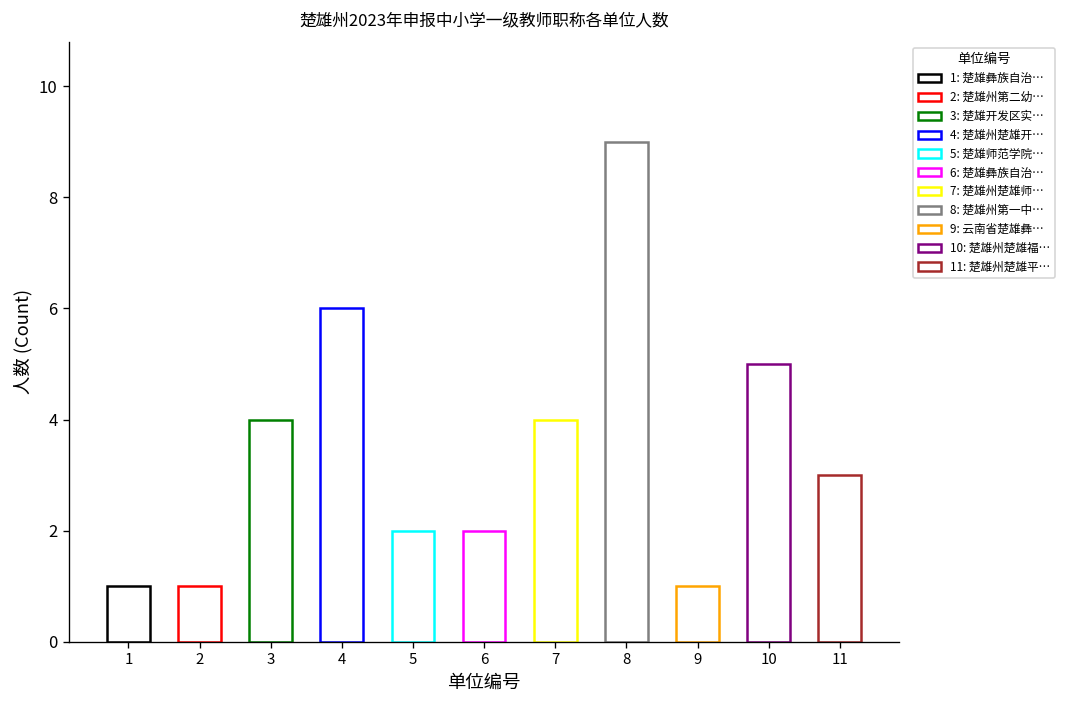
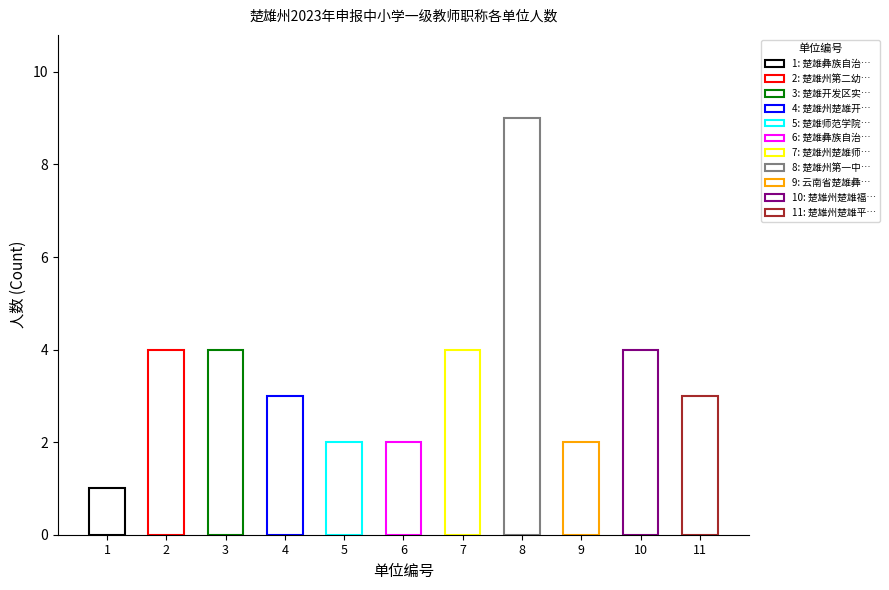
  {
    "1": 1,
-   "2": 1,
+   "2": 4,
    "3": 4,
-   "4": 6,
+   "4": 3,
    "5": 2,
    "6": 2,
    "7": 4,
    "8": 9,
-   "9": 1,
-   "10": 5,
+   "9": 2,
+   "10": 4,
    "11": 3
  }
